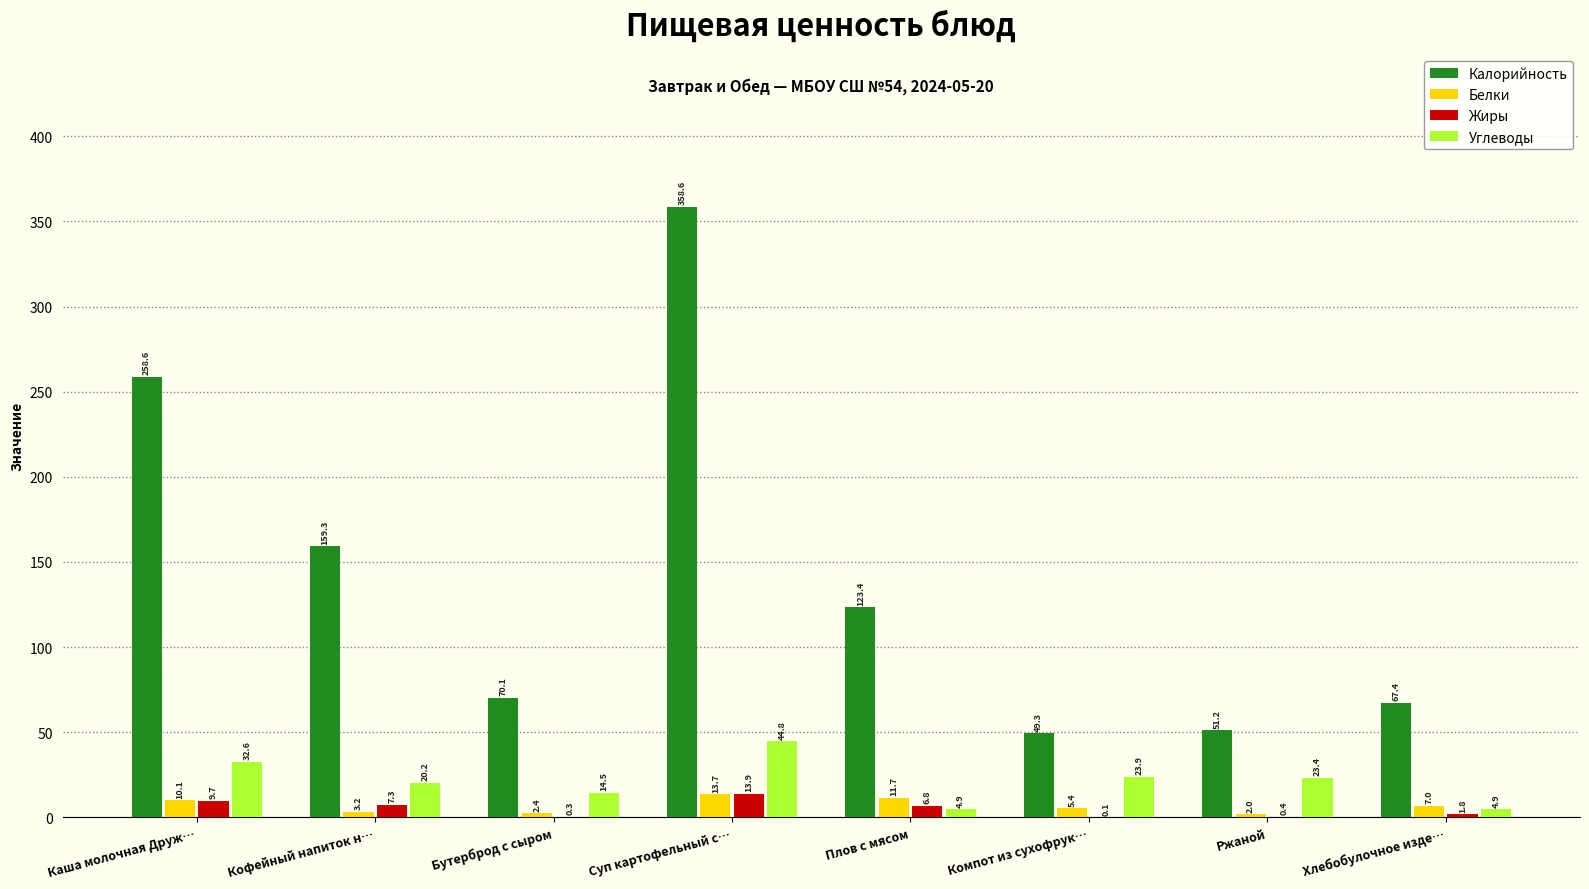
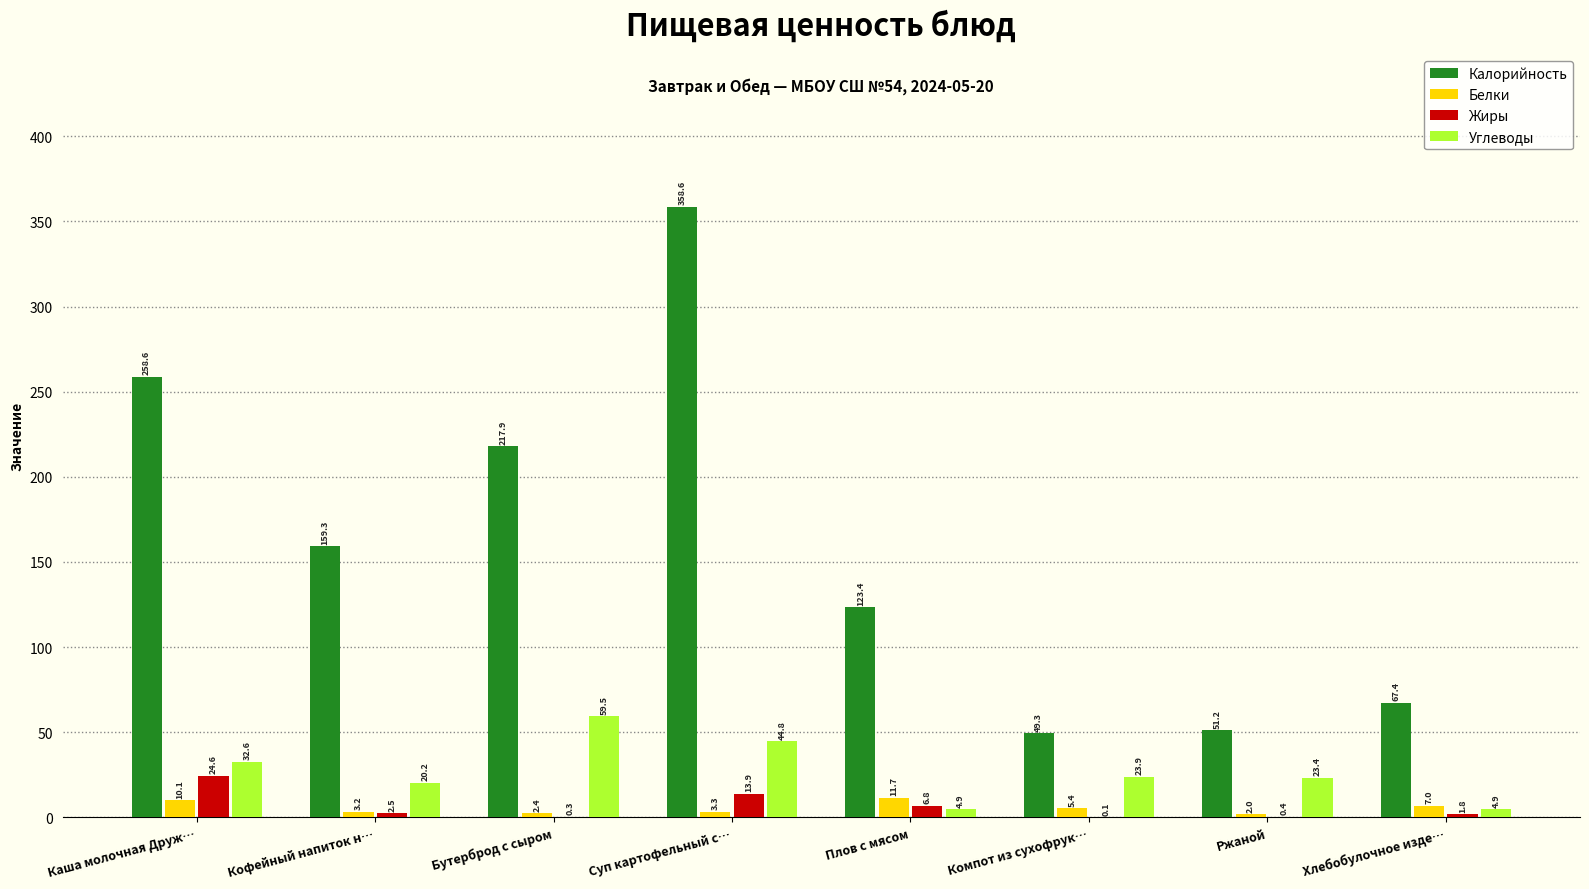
  {
    "Калорийность": {
      "Каша молочная Друж…": 258.6,
      "Кофейный напиток н…": 159.3,
-     "Бутерброд с сыром": 70.1,
+     "Бутерброд с сыром": 217.9,
      "Суп картофельный с…": 358.6,
      "Плов с мясом": 123.4,
      "Компот из сухофрук…": 49.3,
      "Ржаной": 51.2,
      "Хлебобулочное изде…": 67.4
    },
    "Белки": {
      "Каша молочная Друж…": 10.1,
      "Кофейный напиток н…": 3.2,
      "Бутерброд с сыром": 2.4,
-     "Суп картофельный с…": 13.7,
+     "Суп картофельный с…": 3.3,
      "Плов с мясом": 11.7,
      "Компот из сухофрук…": 5.4,
      "Ржаной": 2.0,
      "Хлебобулочное изде…": 7.0
    },
    "Жиры": {
-     "Каша молочная Друж…": 9.7,
-     "Кофейный напиток н…": 7.3,
+     "Каша молочная Друж…": 24.6,
+     "Кофейный напиток н…": 2.5,
      "Бутерброд с сыром": 0.3,
      "Суп картофельный с…": 13.9,
      "Плов с мясом": 6.8,
      "Компот из сухофрук…": 0.1,
      "Ржаной": 0.4,
      "Хлебобулочное изде…": 1.8
    },
    "Углеводы": {
      "Каша молочная Друж…": 32.6,
      "Кофейный напиток н…": 20.2,
-     "Бутерброд с сыром": 14.5,
+     "Бутерброд с сыром": 59.5,
      "Суп картофельный с…": 44.8,
      "Плов с мясом": 4.9,
      "Компот из сухофрук…": 23.9,
      "Ржаной": 23.4,
      "Хлебобулочное изде…": 4.9
    }
  }
